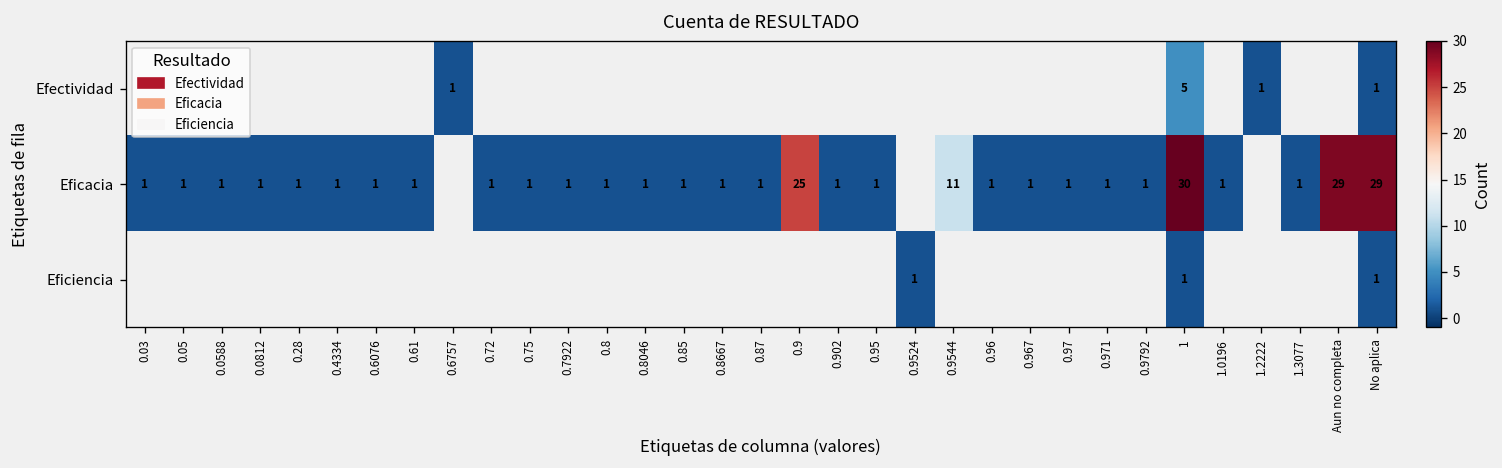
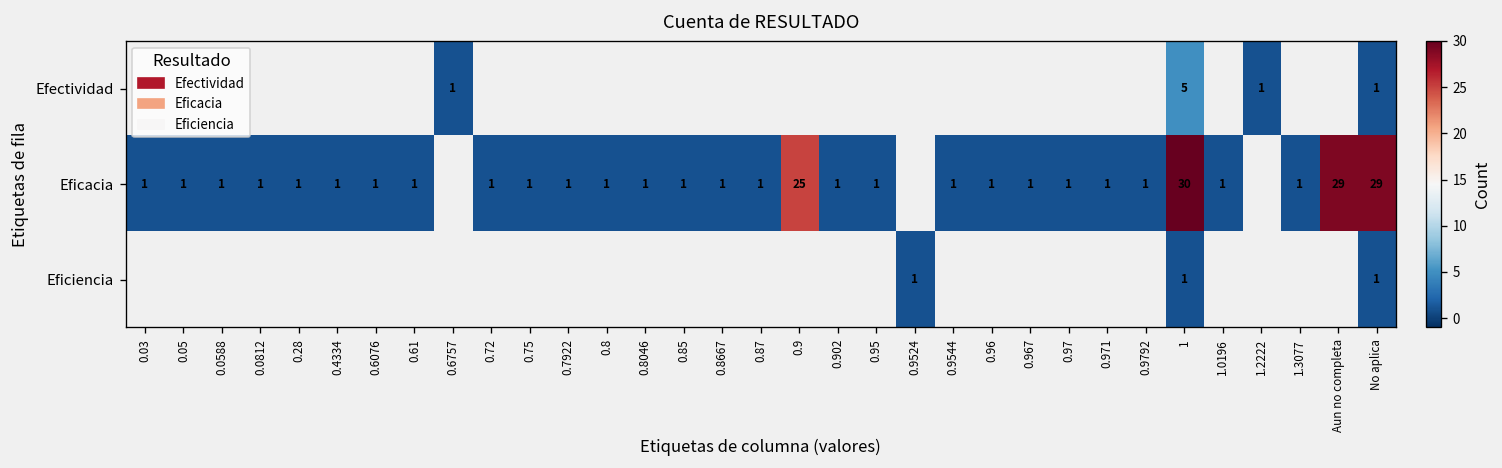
  {
    "Efectividad": {
      "0.6757": 1,
      "1": 5,
      "1.2222": 1,
      "No aplica": 1
    },
    "Eficacia": {
      "0.03": 1,
      "0.05": 1,
      "0.0588": 1,
      "0.0812": 1,
      "0.28": 1,
      "0.4334": 1,
      "0.6076": 1,
      "0.61": 1,
      "0.72": 1,
      "0.75": 1,
      "0.7922": 1,
      "0.8": 1,
      "0.8046": 1,
      "0.85": 1,
      "0.8667": 1,
      "0.87": 1,
      "0.9": 25,
      "0.902": 1,
      "0.95": 1,
-     "0.9544": 11,
+     "0.9544": 1,
      "0.96": 1,
      "0.967": 1,
      "0.97": 1,
      "0.971": 1,
      "0.9792": 1,
      "1": 30,
      "1.0196": 1,
      "1.3077": 1,
      "Aun no completa": 29,
      "No aplica": 29
    },
    "Eficiencia": {
      "0.9524": 1,
      "1": 1,
      "No aplica": 1
    }
  }
